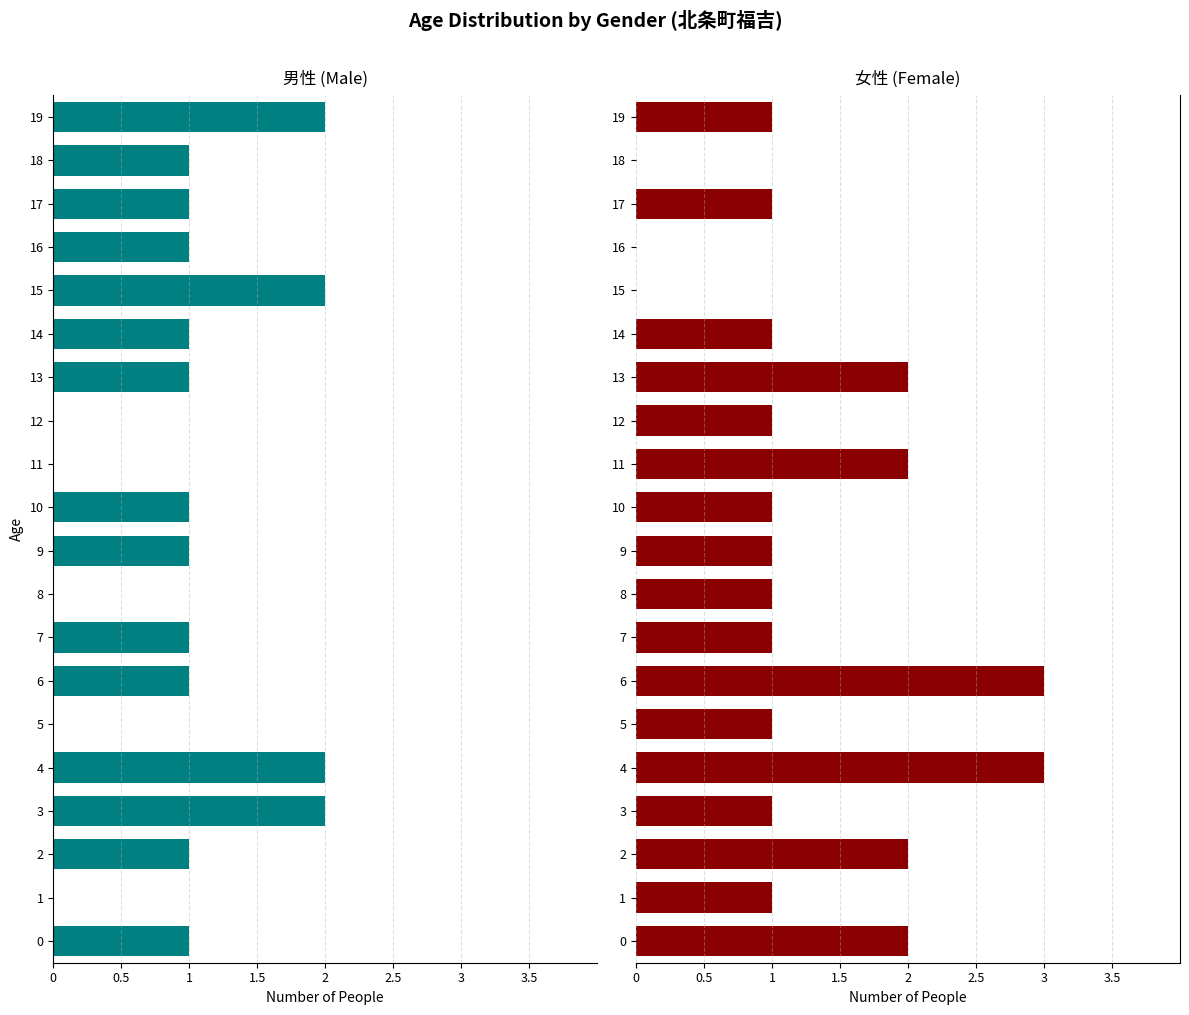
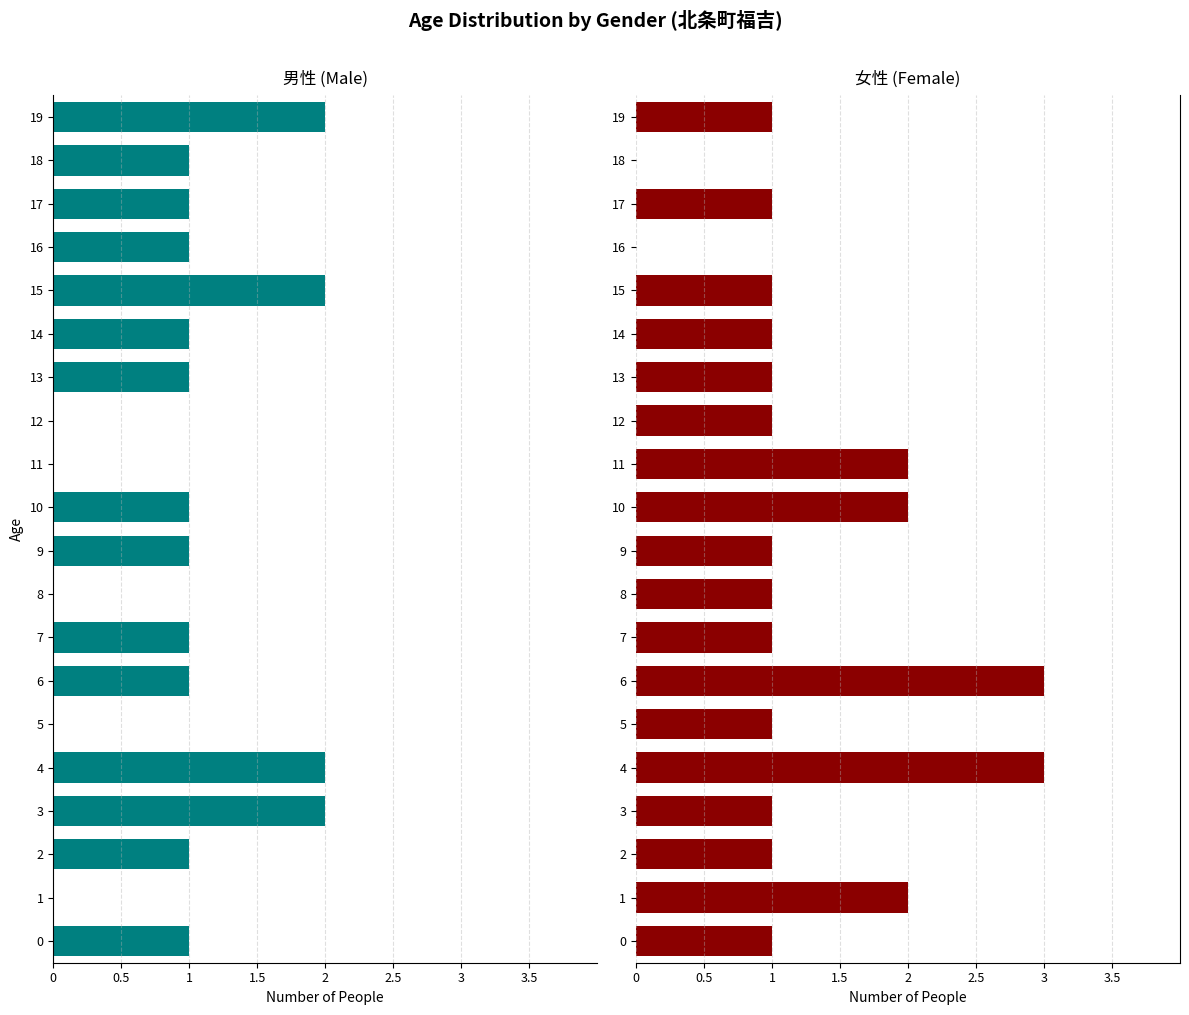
  {
    "女性 (Female)": {
      "19": 1,
      "18": 0,
      "17": 1,
      "16": 0,
-     "15": 0,
+     "15": 1,
      "14": 1,
-     "13": 2,
+     "13": 1,
      "12": 1,
      "11": 2,
-     "10": 1,
+     "10": 2,
      "9": 1,
      "8": 1,
      "7": 1,
      "6": 3,
      "5": 1,
      "4": 3,
      "3": 1,
-     "2": 2,
-     "1": 1,
-     "0": 2
+     "2": 1,
+     "1": 2,
+     "0": 1
    }
  }
